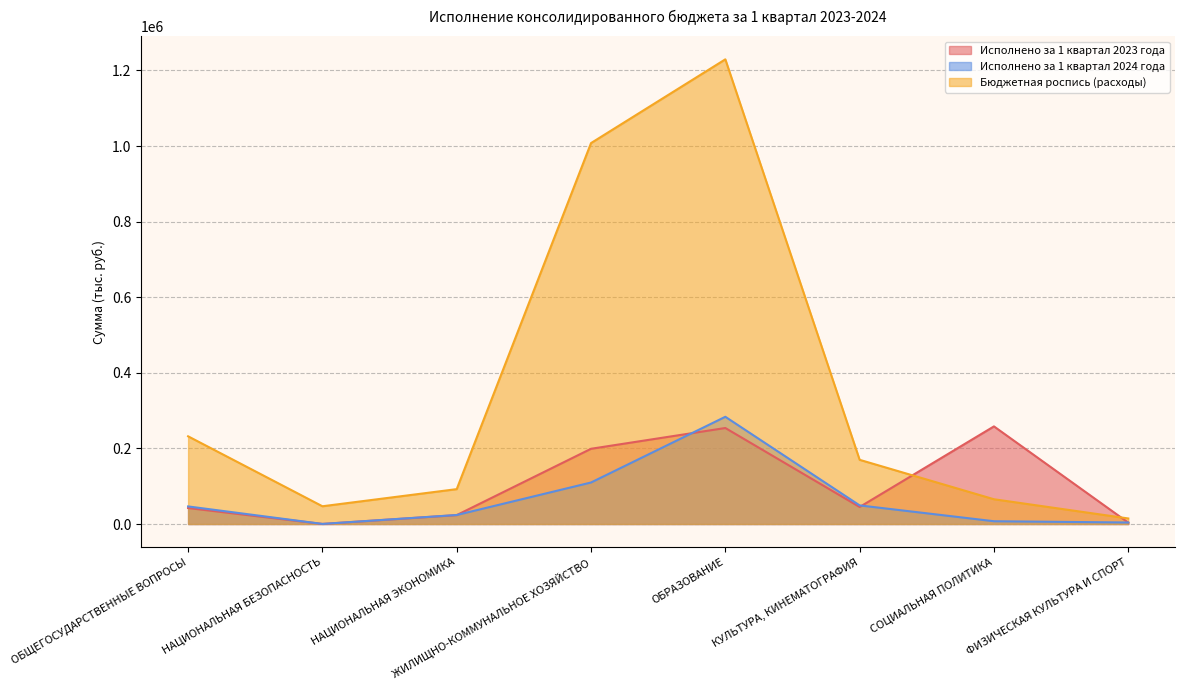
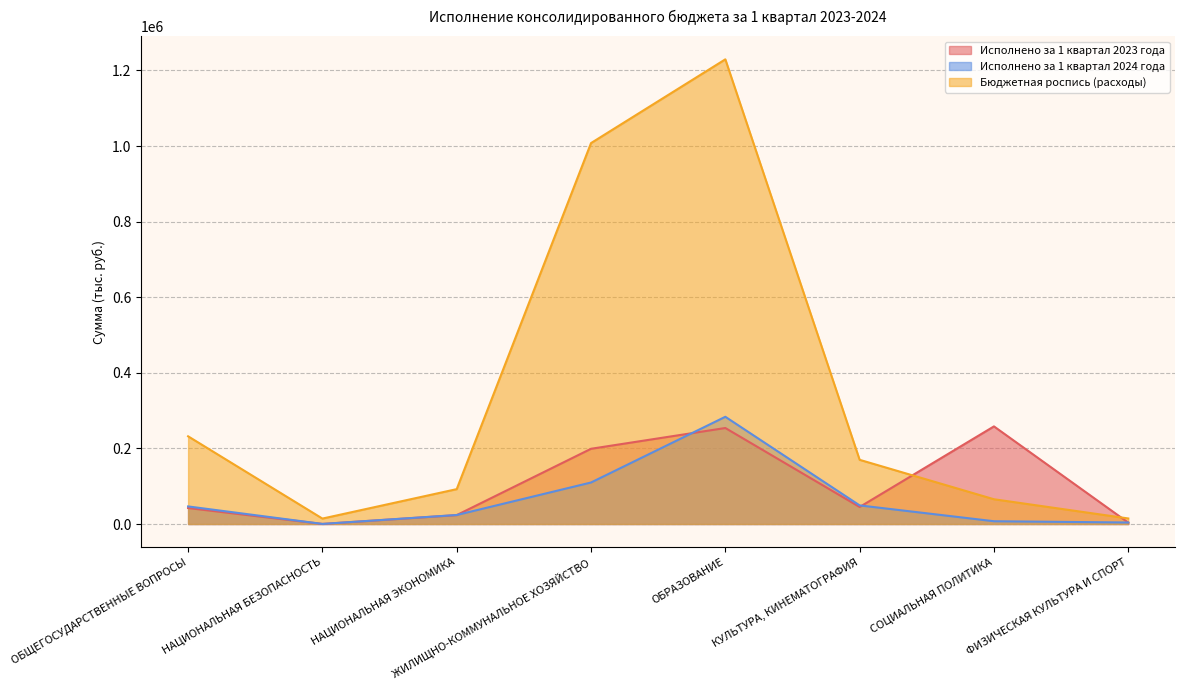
  {
    "Исполнено за 1 квартал 2023 года": {
      "ЖИЛИЩНО-КОММУНАЛЬНОЕ ХОЗЯЙСТВО": 200000,
      "ОБРАЗОВАНИЕ": 250000,
      "СОЦИАЛЬНАЯ ПОЛИТИКА": 260000
    },
    "Исполнено за 1 квартал 2024 года": {
      "ЖИЛИЩНО-КОММУНАЛЬНОЕ ХОЗЯЙСТВО": 110000,
      "ОБРАЗОВАНИЕ": 280000,
      "СОЦИАЛЬНАЯ ПОЛИТИКА": 10000
    },
    "Бюджетная роспись (расходы)": {
      "ОБЩЕГОСУДАРСТВЕННЫЕ ВОПРОСЫ": 230000,
-     "НАЦИОНАЛЬНАЯ БЕЗОПАСНОСТЬ": 50000,
+     "НАЦИОНАЛЬНАЯ БЕЗОПАСНОСТЬ": 10000,
      "НАЦИОНАЛЬНАЯ ЭКОНОМИКА": 90000,
      "ЖИЛИЩНО-КОММУНАЛЬНОЕ ХОЗЯЙСТВО": 1010000,
      "ОБРАЗОВАНИЕ": 1230000,
      "КУЛЬТУРА, КИНЕМАТОГРАФИЯ": 170000,
      "СОЦИАЛЬНАЯ ПОЛИТИКА": 70000,
      "ФИЗИЧЕСКАЯ КУЛЬТУРА И СПОРТ": 10000
    }
  }
